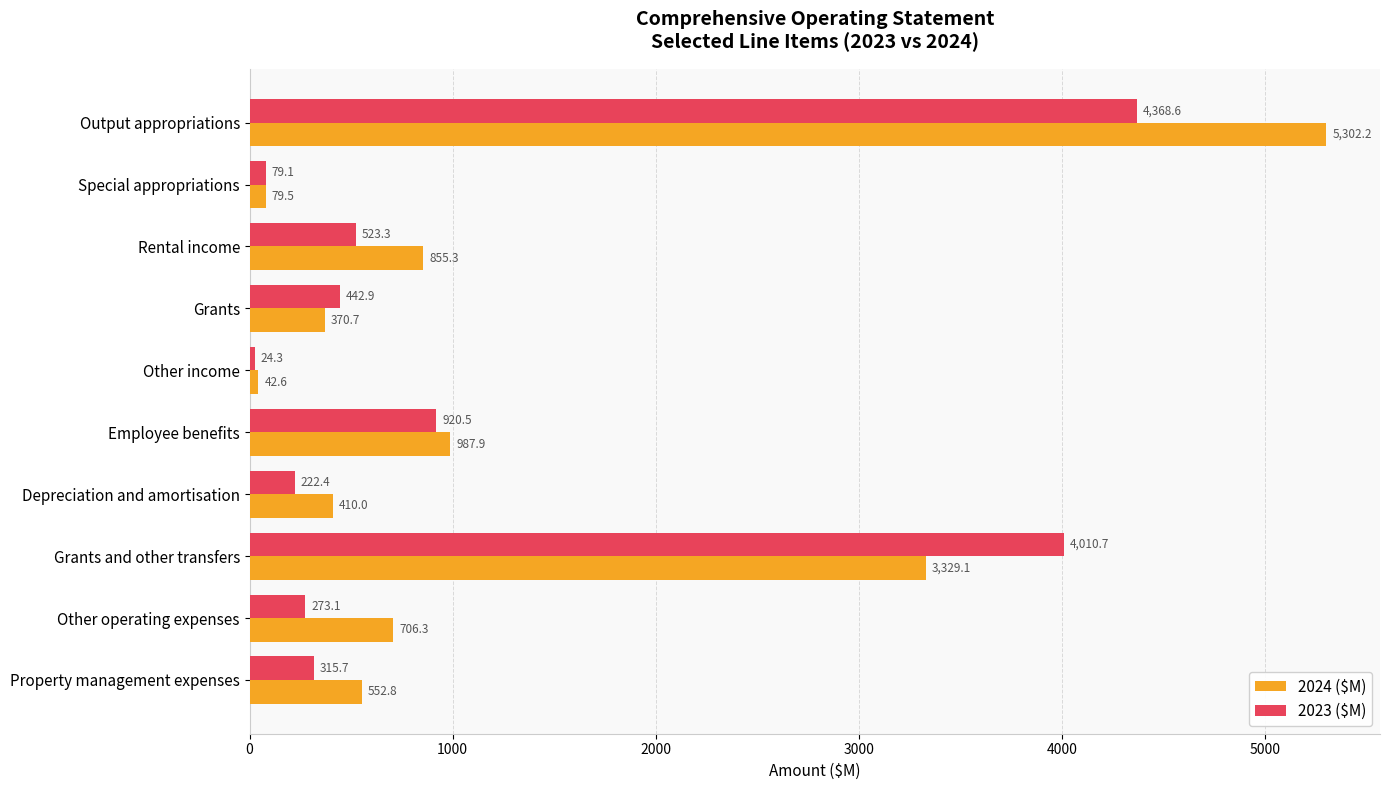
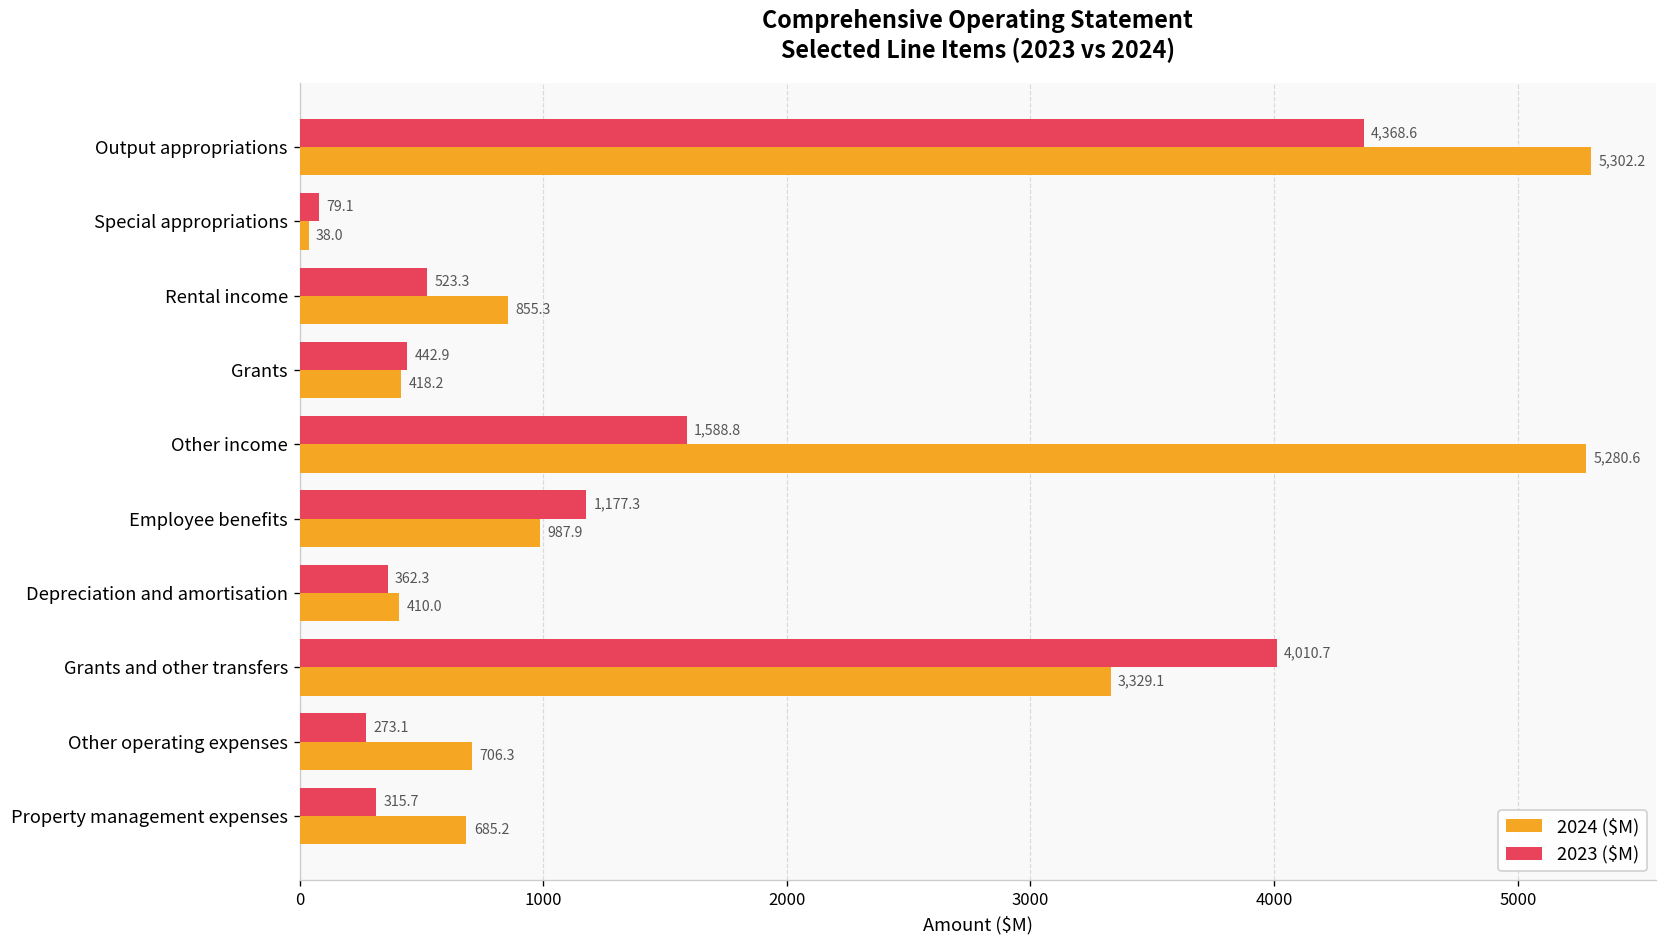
  {
    "2024 ($M)": {
      "Output appropriations": "5,302.2",
-     "Special appropriations": "79.5",
+     "Special appropriations": "38.0",
      "Rental income": "855.3",
-     "Grants": "370.7",
-     "Other income": "42.6",
+     "Grants": "418.2",
+     "Other income": "5,280.6",
      "Employee benefits": "987.9",
      "Depreciation and amortisation": "410.0",
      "Grants and other transfers": "3,329.1",
      "Other operating expenses": "706.3",
-     "Property management expenses": "552.8"
+     "Property management expenses": "685.2"
    },
    "2023 ($M)": {
      "Output appropriations": "4,368.6",
      "Special appropriations": "79.1",
      "Rental income": "523.3",
      "Grants": "442.9",
-     "Other income": "24.3",
-     "Employee benefits": "920.5",
-     "Depreciation and amortisation": "222.4",
+     "Other income": "1,588.8",
+     "Employee benefits": "1,177.3",
+     "Depreciation and amortisation": "362.3",
      "Grants and other transfers": "4,010.7",
      "Other operating expenses": "273.1",
      "Property management expenses": "315.7"
    }
  }
